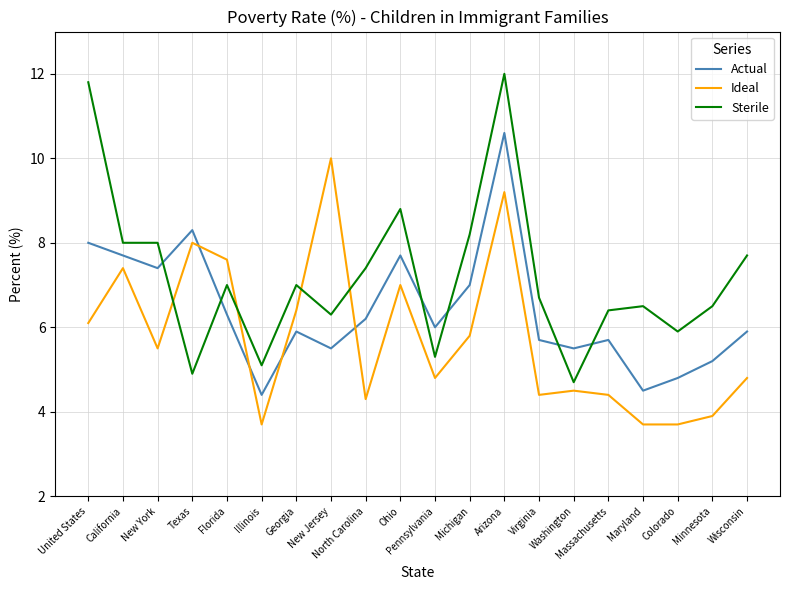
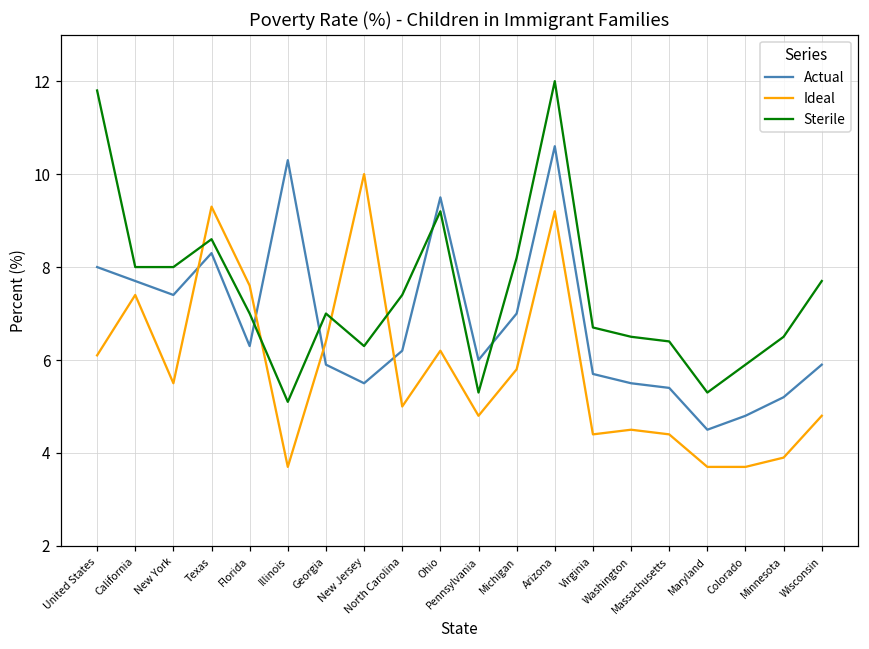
  {
    "Actual": {
      "United States": 8.0,
      "California": 7.7,
      "New York": 7.4,
      "Texas": 8.3,
      "Florida": 6.3,
-     "Illinois": 4.4,
+     "Illinois": 10.3,
      "Georgia": 5.9,
      "New Jersey": 5.5,
      "North Carolina": 6.2,
-     "Ohio": 7.7,
+     "Ohio": 9.5,
      "Pennsylvania": 6.0,
      "Michigan": 7.0,
      "Arizona": 10.6,
      "Virginia": 5.7,
      "Washington": 5.5,
-     "Massachusetts": 5.7,
+     "Massachusetts": 5.4,
      "Maryland": 4.5,
      "Colorado": 4.8,
      "Minnesota": 5.2,
      "Wisconsin": 5.9
    },
    "Ideal": {
      "United States": 6.1,
      "California": 7.4,
      "New York": 5.5,
-     "Texas": 8.0,
+     "Texas": 9.3,
      "Florida": 7.6,
      "Illinois": 3.7,
      "Georgia": 6.4,
      "New Jersey": 10.0,
-     "North Carolina": 4.3,
-     "Ohio": 7.0,
+     "North Carolina": 5.0,
+     "Ohio": 6.2,
      "Pennsylvania": 4.8,
      "Michigan": 5.8,
      "Arizona": 9.2,
      "Virginia": 4.4,
      "Washington": 4.5,
      "Massachusetts": 4.4,
      "Maryland": 3.7,
      "Colorado": 3.7,
      "Minnesota": 3.9,
      "Wisconsin": 4.8
    },
    "Sterile": {
      "United States": 11.8,
      "California": 8.0,
      "New York": 8.0,
-     "Texas": 4.9,
+     "Texas": 8.6,
      "Florida": 7.0,
      "Illinois": 5.1,
      "Georgia": 7.0,
      "New Jersey": 6.3,
      "North Carolina": 7.4,
-     "Ohio": 8.8,
+     "Ohio": 9.2,
      "Pennsylvania": 5.3,
      "Michigan": 8.2,
      "Arizona": 12.0,
      "Virginia": 6.7,
-     "Washington": 4.7,
+     "Washington": 6.5,
      "Massachusetts": 6.4,
-     "Maryland": 6.5,
+     "Maryland": 5.3,
      "Colorado": 5.9,
      "Minnesota": 6.5,
      "Wisconsin": 7.7
    }
  }
